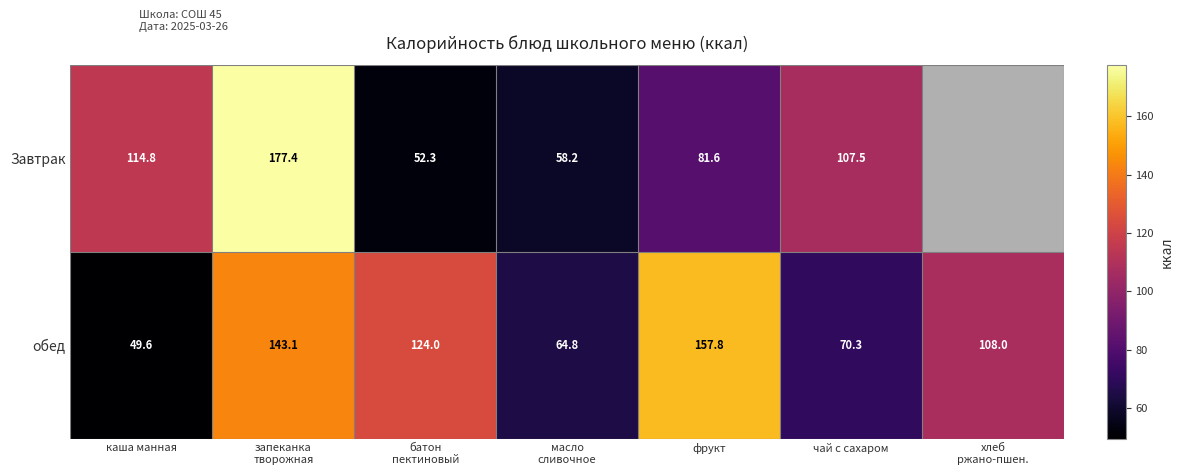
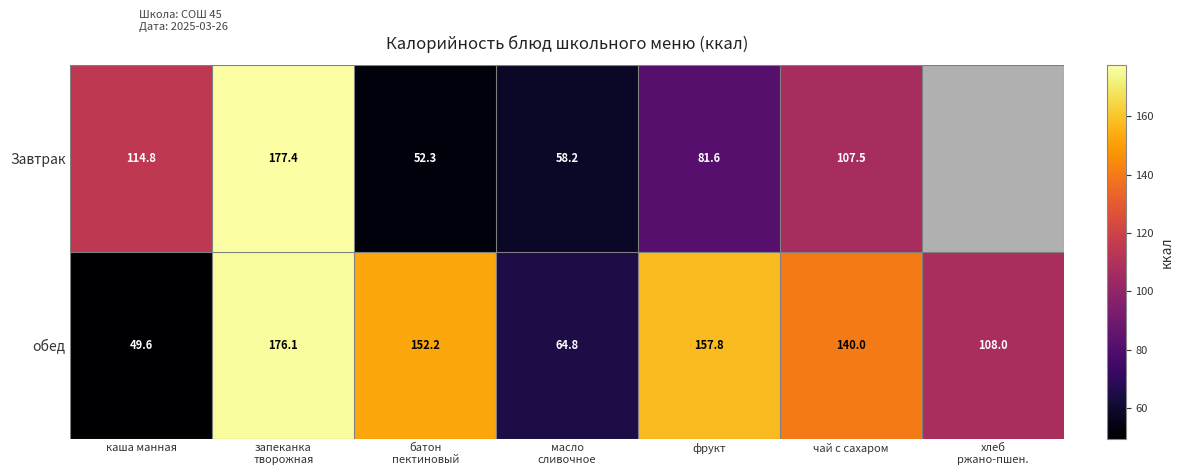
  {
    "Завтрак": {
      "каша манная": 114.8,
      "запеканка творожная": 177.4,
      "батон пектиновый": 52.3,
      "масло сливочное": 58.2,
      "фрукт": 81.6,
      "чай с сахаром": 107.5
    },
    "обед": {
      "каша манная": 49.6,
-     "запеканка творожная": 143.1,
-     "батон пектиновый": 124.0,
+     "запеканка творожная": 176.1,
+     "батон пектиновый": 152.2,
      "масло сливочное": 64.8,
      "фрукт": 157.8,
-     "чай с сахаром": 70.3,
+     "чай с сахаром": 140.0,
      "хлеб ржано-пшен.": 108.0
    }
  }
